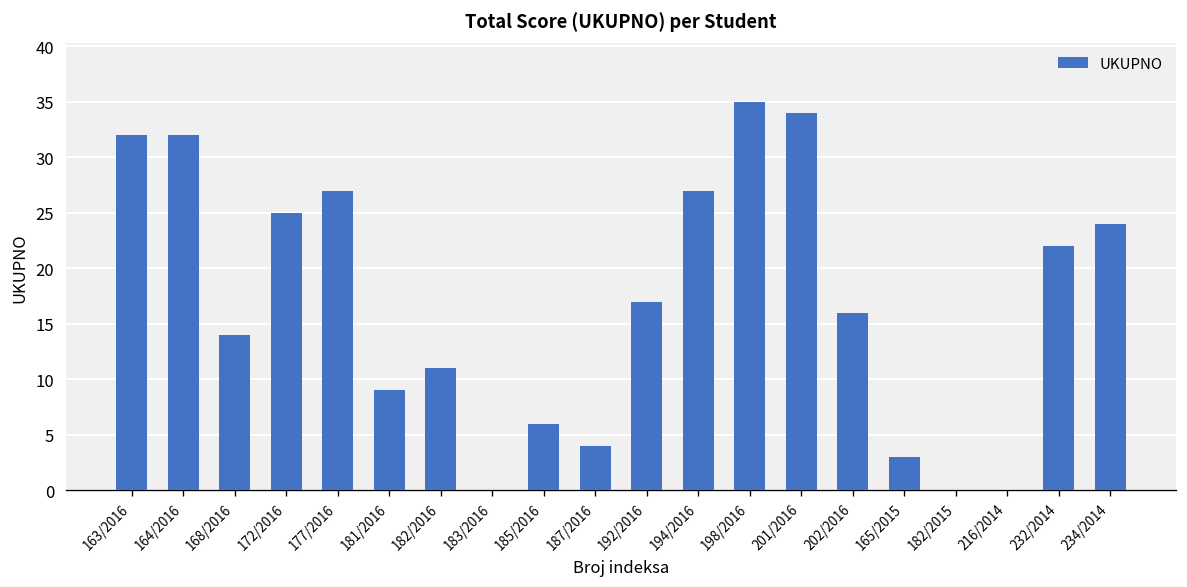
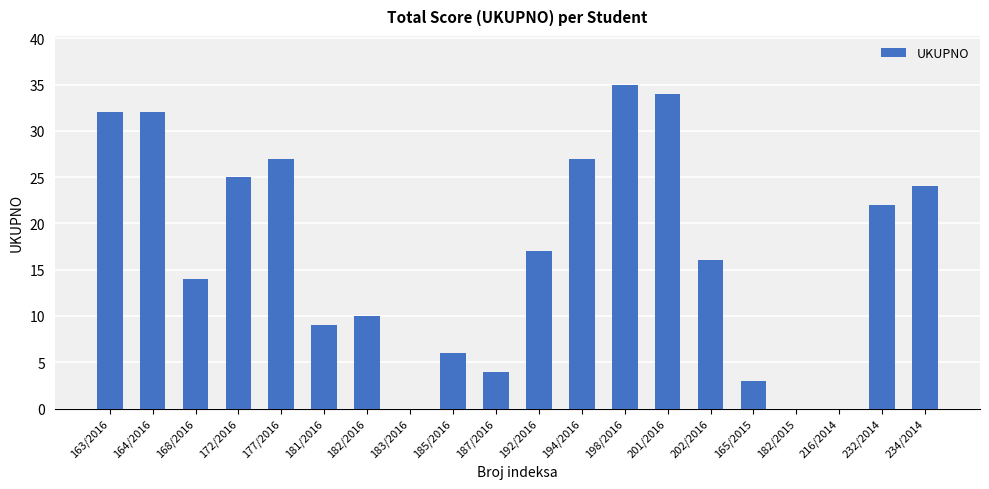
  {
    "163/2016": 32,
    "164/2016": 32,
    "168/2016": 14,
    "172/2016": 25,
    "177/2016": 27,
    "181/2016": 9,
-   "182/2016": 11,
+   "182/2016": 10,
    "183/2016": 0,
    "185/2016": 6,
    "187/2016": 4,
    "192/2016": 17,
    "194/2016": 27,
    "198/2016": 35,
    "201/2016": 34,
    "202/2016": 16,
    "165/2015": 3,
    "182/2015": 0,
    "216/2014": 0,
    "232/2014": 22,
    "234/2014": 24
  }
